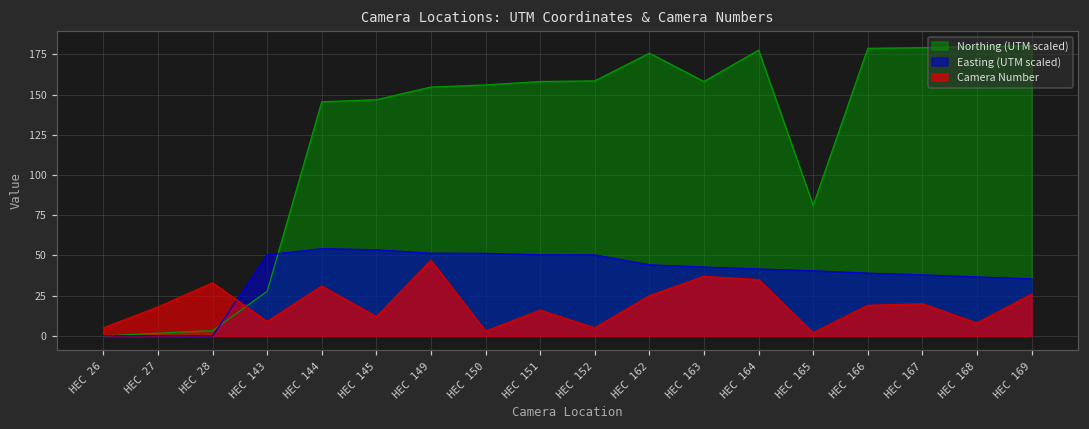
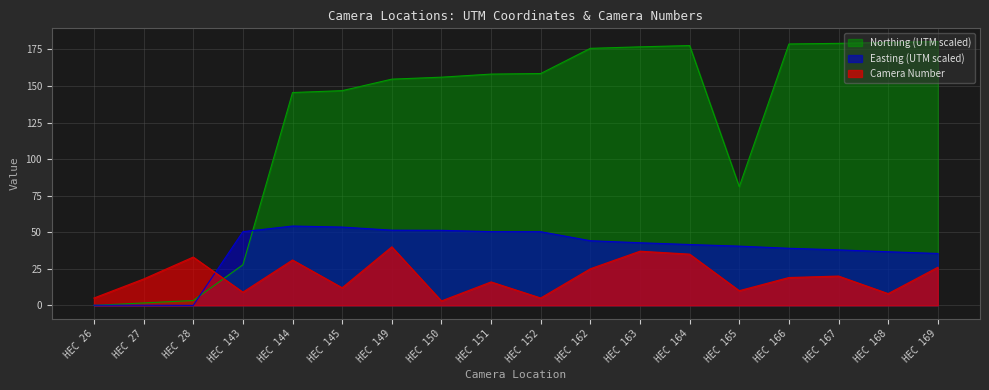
  {
    "Northing (UTM scaled)": {
      "HEC 28": 3,
      "HEC 143": 28,
      "HEC 144": 146,
      "HEC 145": 147,
      "HEC 149": 155,
      "HEC 150": 156,
      "HEC 151": 158,
      "HEC 152": 159,
      "HEC 162": 176,
-     "HEC 163": 158,
+     "HEC 163": 177,
      "HEC 164": 178,
      "HEC 165": 81,
      "HEC 166": 179,
      "HEC 167": 179
    },
    "Easting (UTM scaled)": {
      "HEC 28": 0,
      "HEC 143": 50,
      "HEC 144": 54,
      "HEC 145": 54,
      "HEC 149": 51,
      "HEC 150": 51,
      "HEC 151": 50,
      "HEC 152": 50,
      "HEC 162": 44,
      "HEC 163": 43,
      "HEC 164": 42,
      "HEC 165": 41,
      "HEC 166": 39,
      "HEC 167": 38,
      "HEC 168": 37,
      "HEC 169": 35
    },
    "Camera Number": {
      "HEC 26": 5,
      "HEC 27": 18,
      "HEC 28": 33,
      "HEC 143": 9,
      "HEC 144": 31,
      "HEC 145": 12,
-     "HEC 149": 47,
+     "HEC 149": 40,
      "HEC 150": 3,
      "HEC 151": 16,
      "HEC 152": 5,
      "HEC 162": 25,
      "HEC 163": 37,
      "HEC 164": 35,
-     "HEC 165": 2,
+     "HEC 165": 10,
      "HEC 166": 19,
      "HEC 167": 20,
      "HEC 168": 8,
      "HEC 169": 26
    }
  }
